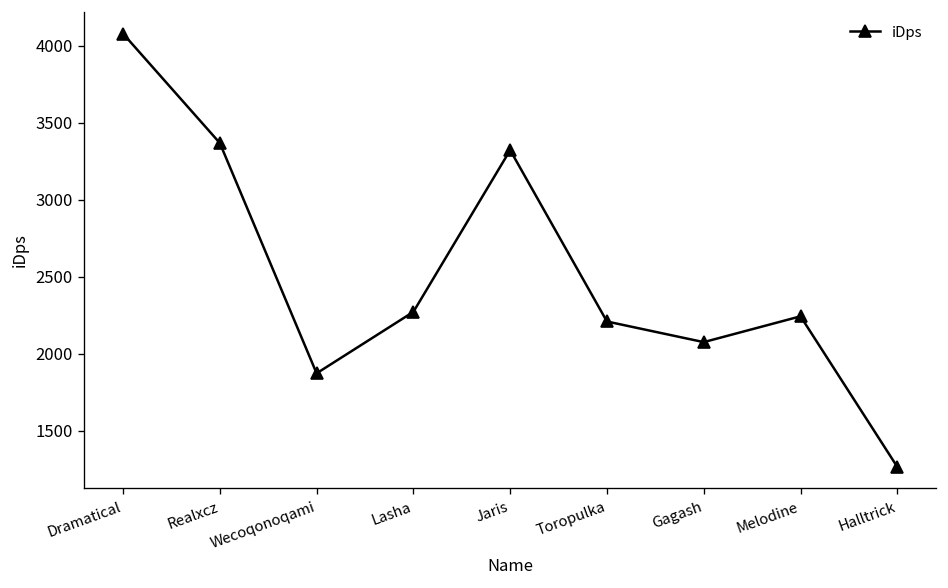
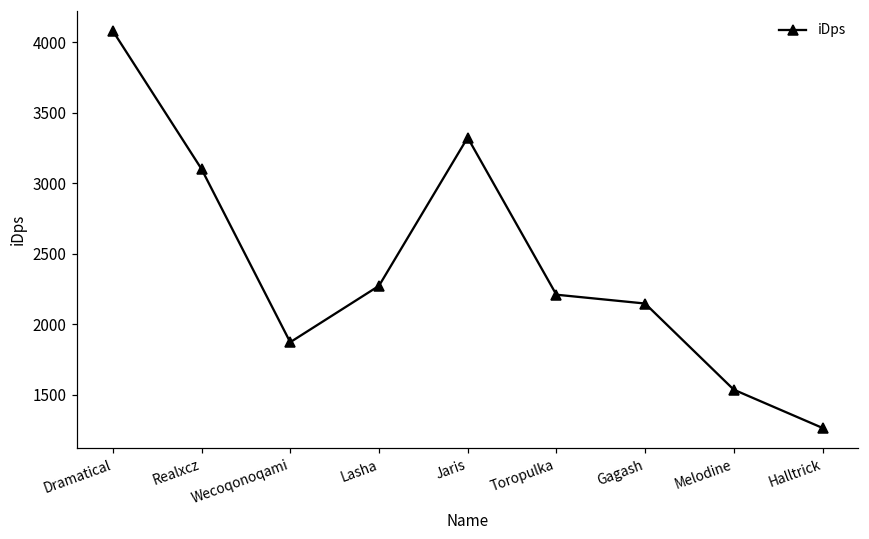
  {
    "Dramatical": 4080,
-   "Realxcz": 3370,
+   "Realxcz": 3100,
    "Wecoqonoqami": 1870,
    "Lasha": 2270,
    "Jaris": 3320,
    "Toropulka": 2210,
-   "Gagash": 2080,
-   "Melodine": 2240,
+   "Gagash": 2150,
+   "Melodine": 1540,
    "Halltrick": 1270
  }
